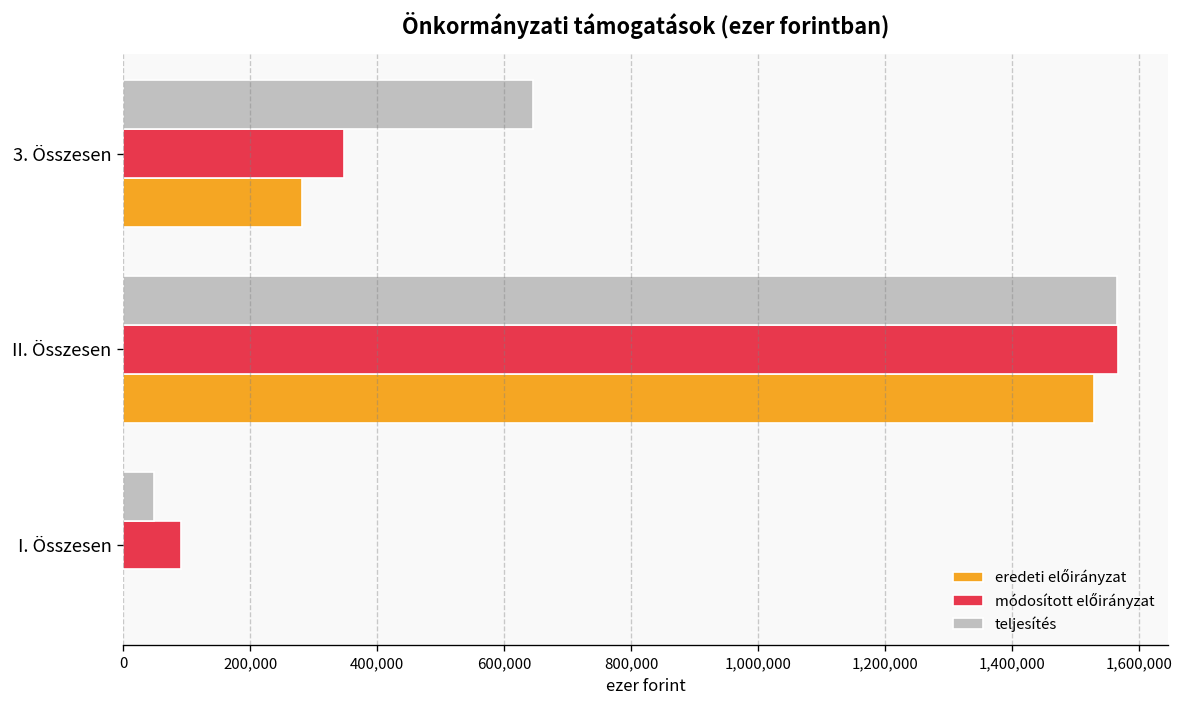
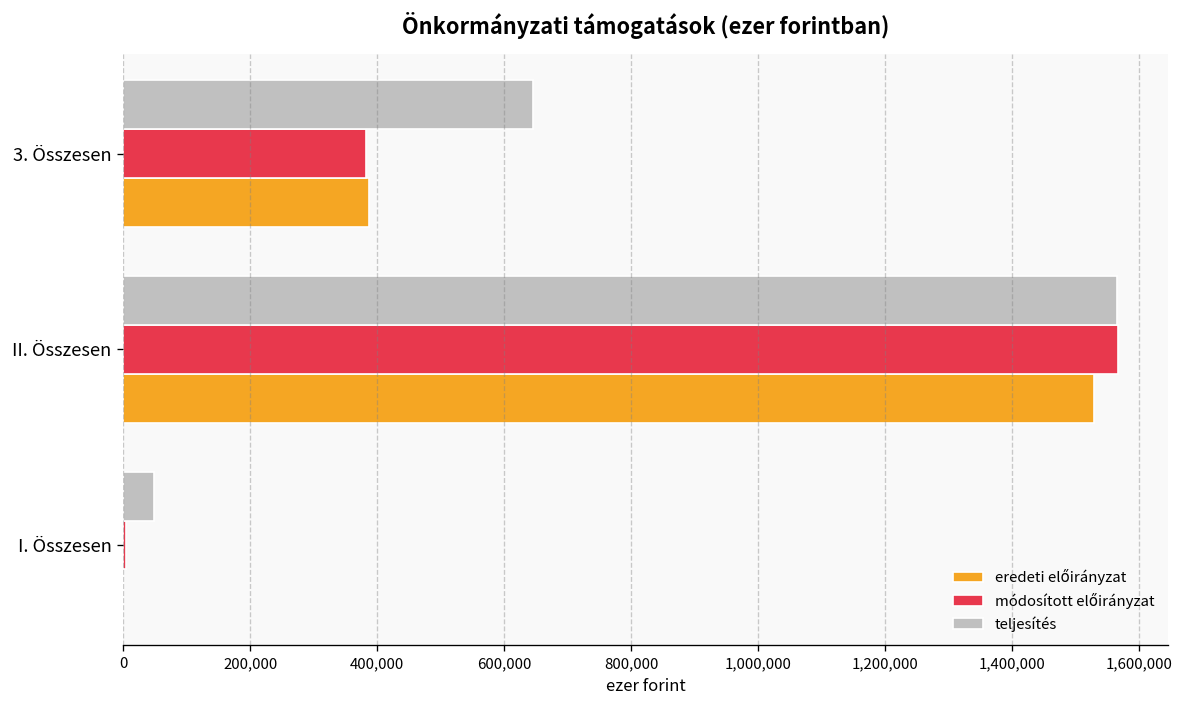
  {
    "eredeti előirányzat": {
-     "3. Összesen": "280,000",
+     "3. Összesen": "390,000",
      "II. Összesen": "1,530,000"
    },
    "módosított előirányzat": {
-     "3. Összesen": "350,000",
+     "3. Összesen": "380,000",
      "II. Összesen": "1,570,000",
-     "I. Összesen": "90,000"
+     "I. Összesen": "10,000"
    },
    "teljesítés": {
      "3. Összesen": "650,000",
      "II. Összesen": "1,560,000",
      "I. Összesen": "50,000"
    }
  }
